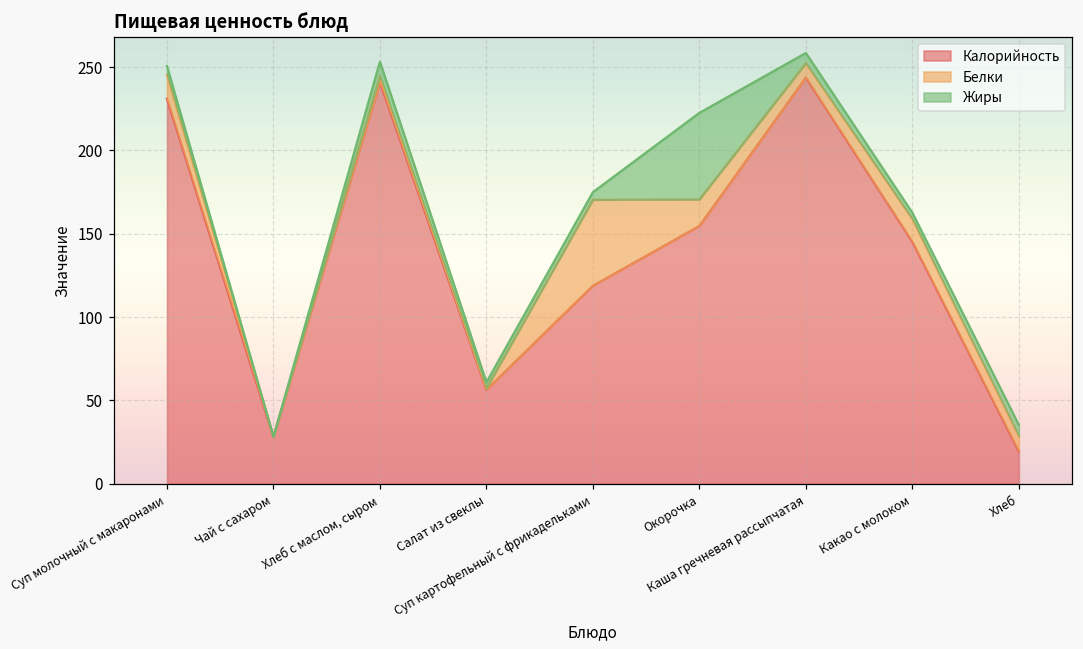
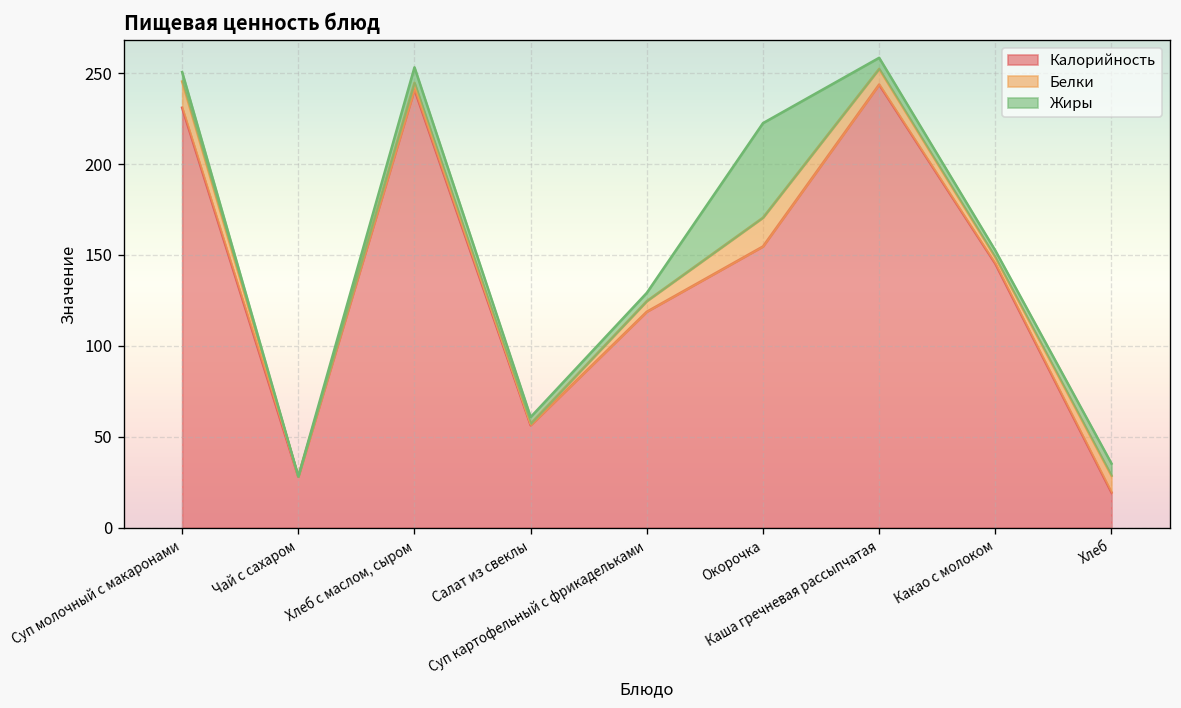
  {
    "Калорийность": {
      "Суп молочный с макаронами": 231,
      "Хлеб с маслом, сыром": 241,
      "Суп картофельный с фрикадельками": 119,
      "Окорочка": 155,
      "Каша гречневая рассыпчатая": 244,
      "Какао с молоком": 145,
      "Хлеб": 19
    },
    "Белки": {
      "Суп молочный с макаронами": 14,
      "Хлеб с маслом, сыром": 4,
-     "Суп картофельный с фрикадельками": 52,
+     "Суп картофельный с фрикадельками": 6,
      "Окорочка": 16,
      "Каша гречневая рассыпчатая": 9,
-     "Какао с молоком": 14,
+     "Какао с молоком": 4,
      "Хлеб": 9
    },
    "Жиры": {
      "Суп молочный с макаронами": 5,
      "Хлеб с маслом, сыром": 9,
      "Салат из свеклы": 4,
      "Суп картофельный с фрикадельками": 5,
      "Окорочка": 52,
      "Каша гречневая рассыпчатая": 6,
      "Какао с молоком": 4,
      "Хлеб": 7
    }
  }
